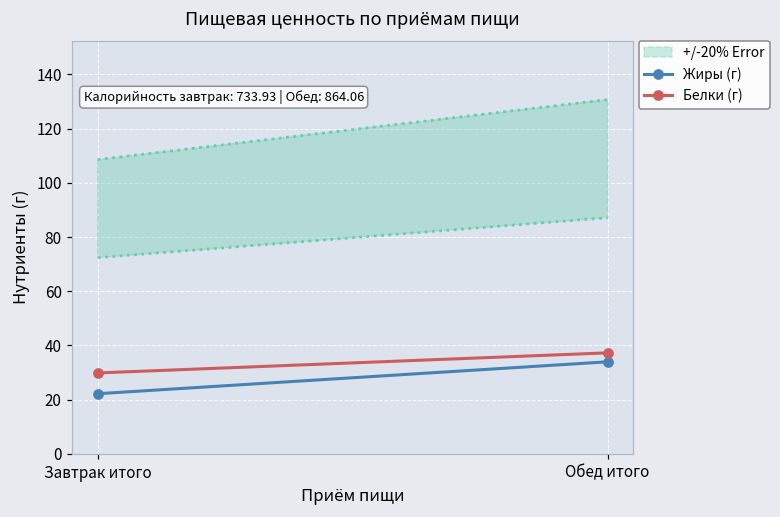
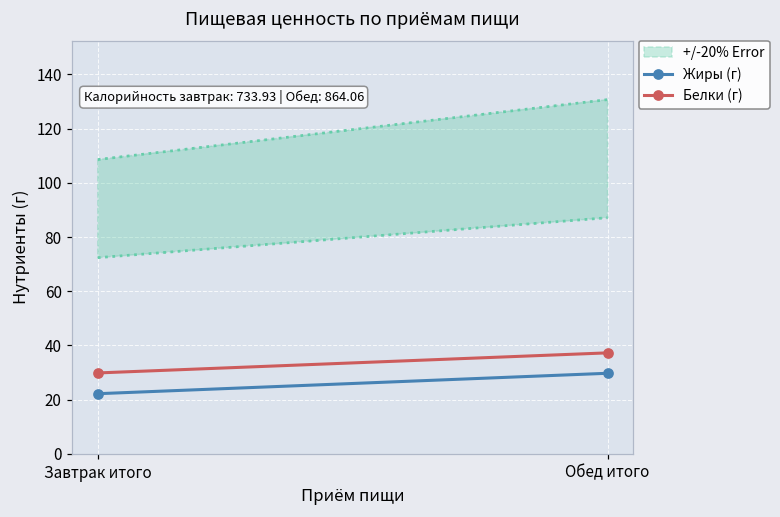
  {
    "Жиры (г)": {
      "Завтрак итого": 22,
-     "Обед итого": 34
+     "Обед итого": 30
    },
    "Белки (г)": {
      "Завтрак итого": 30,
      "Обед итого": 37
    }
  }
